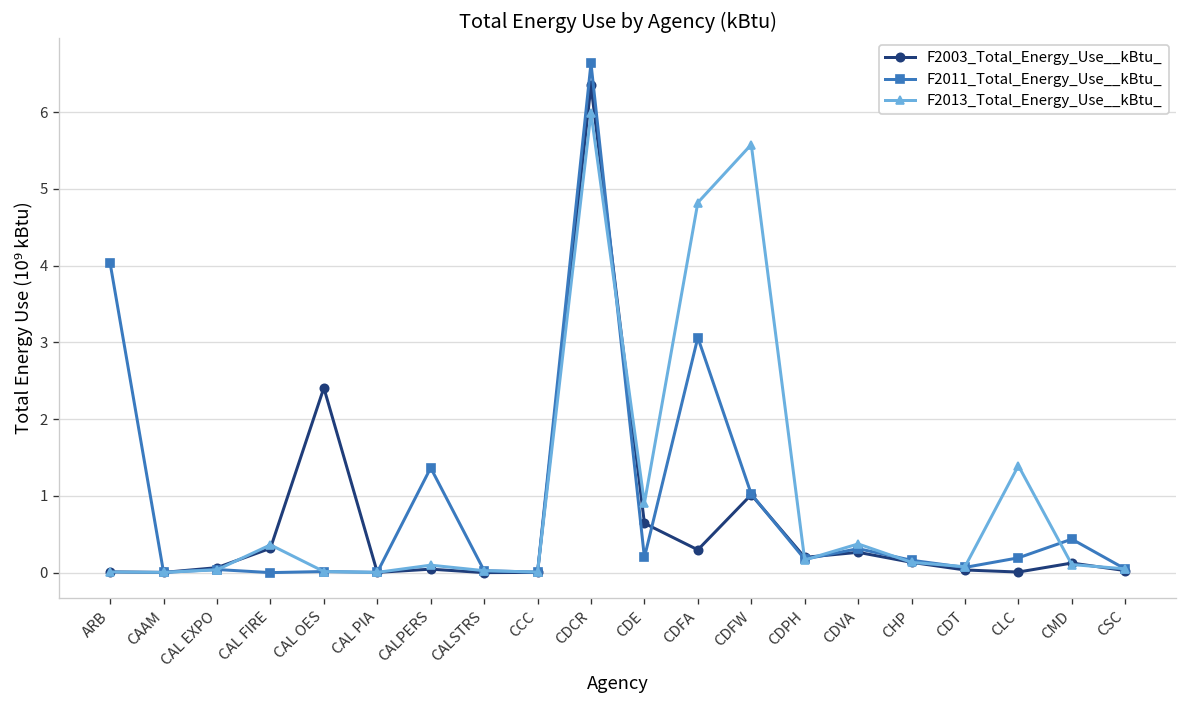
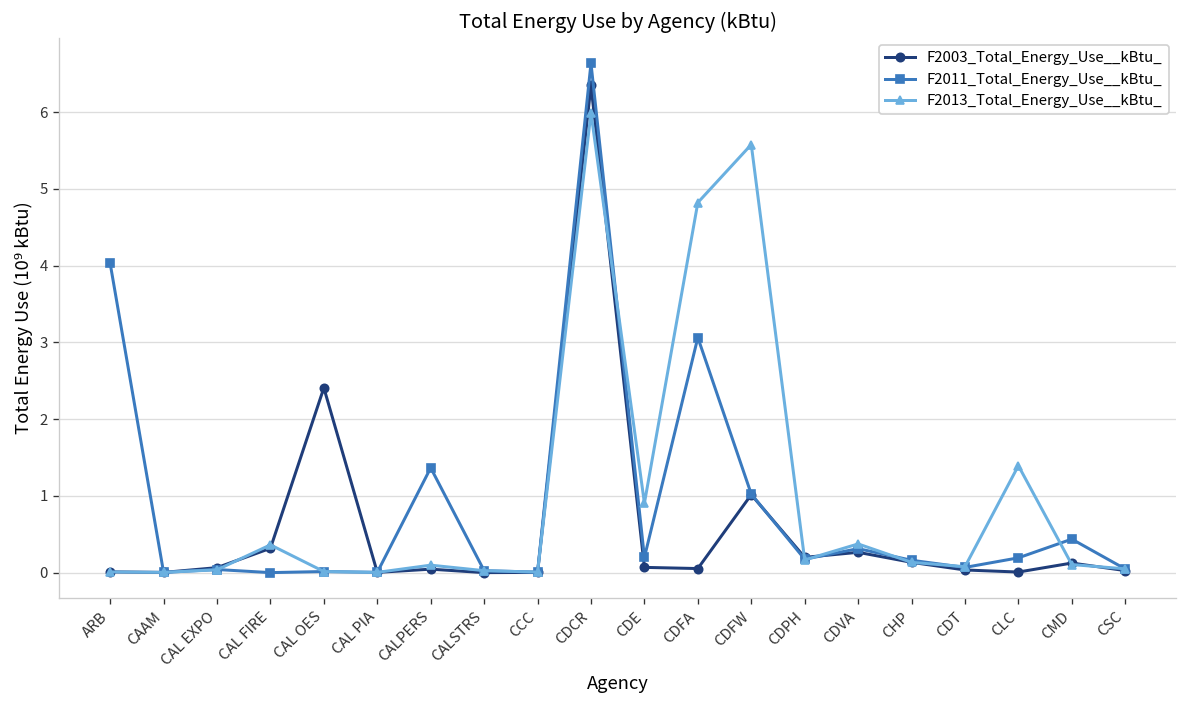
  {
    "F2003_Total_Energy_Use__kBtu_": {
      "CAL FIRE": 0.3,
      "CAL OES": 2.4,
      "CALPERS": 0.0,
      "CDCR": 6.3,
-     "CDE": 0.6,
-     "CDFA": 0.3,
+     "CDE": 0.1,
+     "CDFA": 0.1,
      "CDVA": 0.3,
      "CLC": 0.0
    },
    "F2011_Total_Energy_Use__kBtu_": {
      "ARB": 4.0,
      "CAL FIRE": 0.0,
      "CALPERS": 1.4,
      "CDCR": 6.6,
      "CDE": 0.2,
      "CDFA": 3.1,
      "CDVA": 0.3,
      "CLC": 0.2,
      "CMD": 0.4
    },
    "F2013_Total_Energy_Use__kBtu_": {
      "CAL FIRE": 0.4,
      "CALPERS": 0.1,
      "CDCR": 6.0,
      "CDE": 0.9,
      "CDFA": 4.8,
      "CDFW": 5.6,
      "CDVA": 0.4,
      "CLC": 1.4
    }
  }
